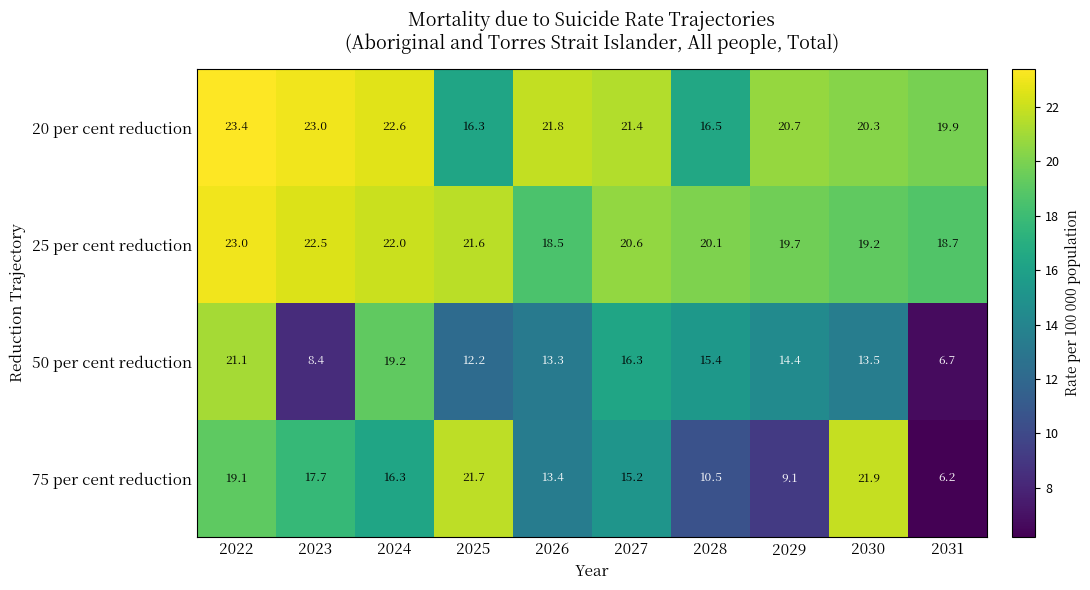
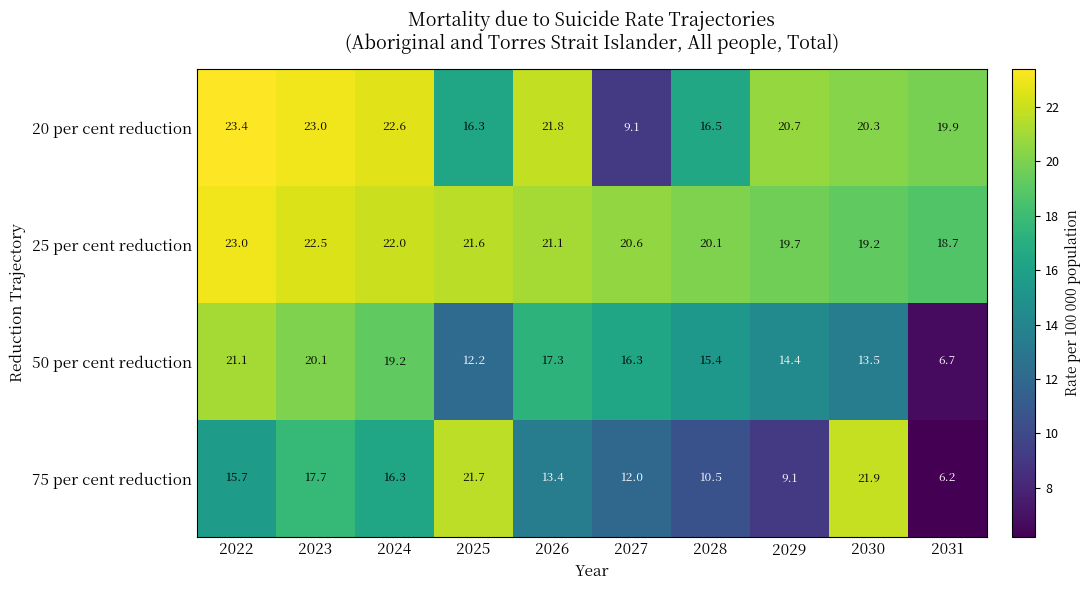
  {
    "20 per cent reduction": {
      "2022": 23.4,
      "2023": 23.0,
      "2024": 22.6,
      "2025": 16.3,
      "2026": 21.8,
-     "2027": 21.4,
+     "2027": 9.1,
      "2028": 16.5,
      "2029": 20.7,
      "2030": 20.3,
      "2031": 19.9
    },
    "25 per cent reduction": {
      "2022": 23.0,
      "2023": 22.5,
      "2024": 22.0,
      "2025": 21.6,
-     "2026": 18.5,
+     "2026": 21.1,
      "2027": 20.6,
      "2028": 20.1,
      "2029": 19.7,
      "2030": 19.2,
      "2031": 18.7
    },
    "50 per cent reduction": {
      "2022": 21.1,
-     "2023": 8.4,
+     "2023": 20.1,
      "2024": 19.2,
      "2025": 12.2,
-     "2026": 13.3,
+     "2026": 17.3,
      "2027": 16.3,
      "2028": 15.4,
      "2029": 14.4,
      "2030": 13.5,
      "2031": 6.7
    },
    "75 per cent reduction": {
-     "2022": 19.1,
+     "2022": 15.7,
      "2023": 17.7,
      "2024": 16.3,
      "2025": 21.7,
      "2026": 13.4,
-     "2027": 15.2,
+     "2027": 12.0,
      "2028": 10.5,
      "2029": 9.1,
      "2030": 21.9,
      "2031": 6.2
    }
  }
